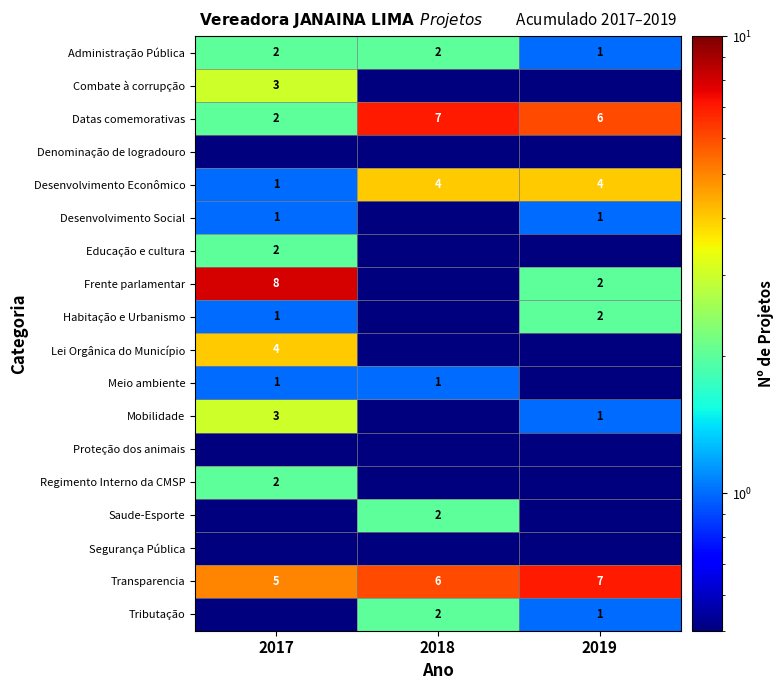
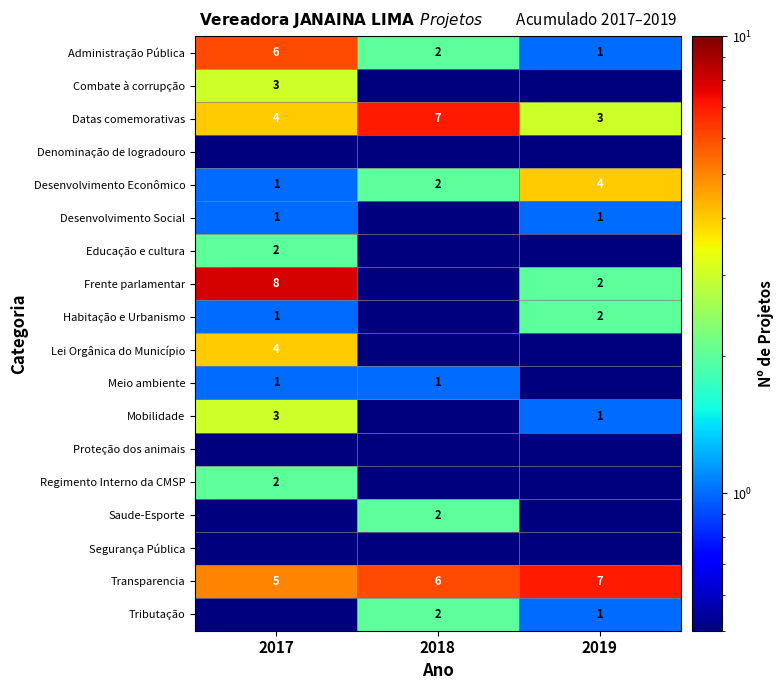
  {
    "Administração Pública": {
-     "2017": 2,
+     "2017": 6,
      "2018": 2,
      "2019": 1
    },
    "Combate à corrupção": {
      "2017": 3
    },
    "Datas comemorativas": {
-     "2017": 2,
+     "2017": 4,
      "2018": 7,
-     "2019": 6
+     "2019": 3
    },
    "Desenvolvimento Econômico": {
      "2017": 1,
-     "2018": 4,
+     "2018": 2,
      "2019": 4
    },
    "Desenvolvimento Social": {
      "2017": 1,
      "2019": 1
    },
    "Educação e cultura": {
      "2017": 2
    },
    "Frente parlamentar": {
      "2017": 8,
      "2019": 2
    },
    "Habitação e Urbanismo": {
      "2017": 1,
      "2019": 2
    },
    "Lei Orgânica do Município": {
      "2017": 4
    },
    "Meio ambiente": {
      "2017": 1,
      "2018": 1
    },
    "Mobilidade": {
      "2017": 3,
      "2019": 1
    },
    "Regimento Interno da CMSP": {
      "2017": 2
    },
    "Saude-Esporte": {
      "2018": 2
    },
    "Transparencia": {
      "2017": 5,
      "2018": 6,
      "2019": 7
    },
    "Tributação": {
      "2018": 2,
      "2019": 1
    }
  }
